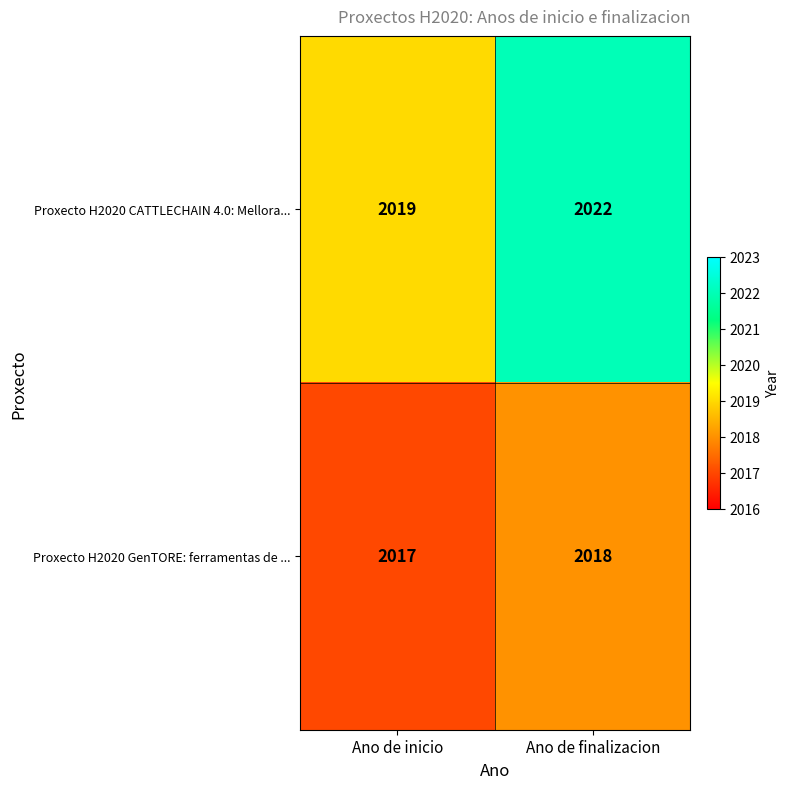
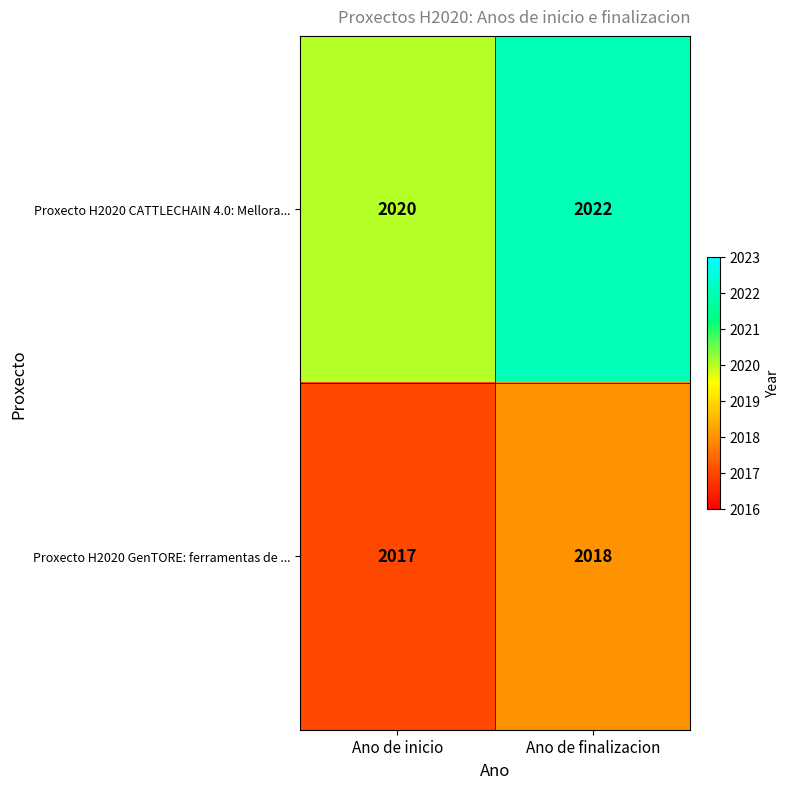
  {
    "Proxecto H2020 CATTLECHAIN 4.0: Mellora...": {
-     "Ano de inicio": 2019,
+     "Ano de inicio": 2020,
      "Ano de finalizacion": 2022
    },
    "Proxecto H2020 GenTORE: ferramentas de ...": {
      "Ano de inicio": 2017,
      "Ano de finalizacion": 2018
    }
  }
